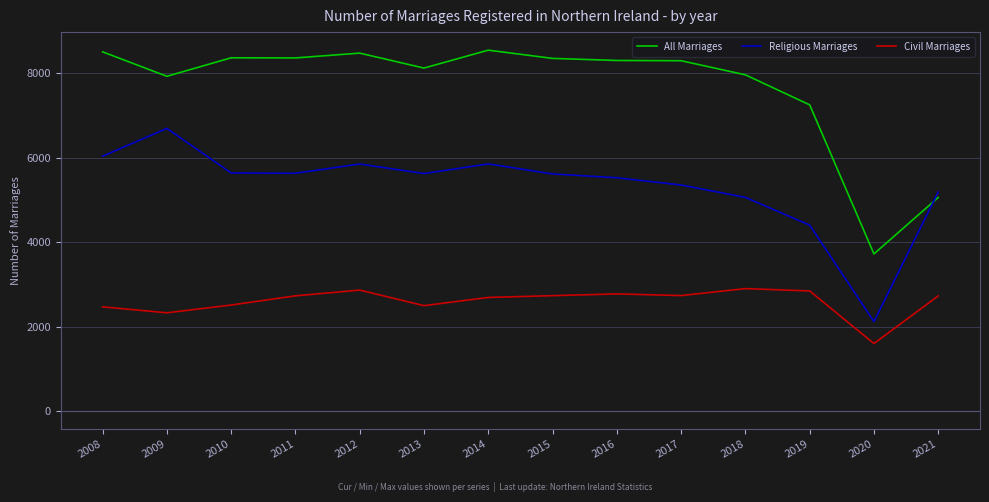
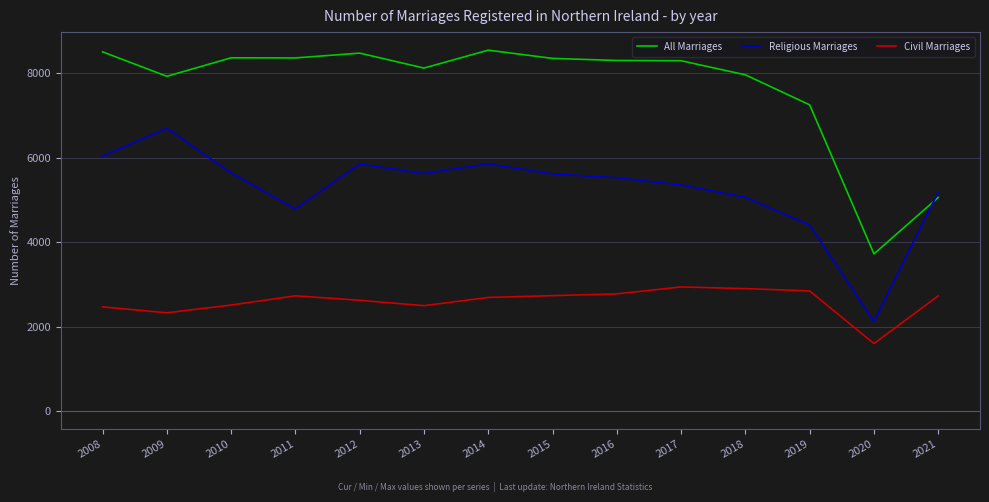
  {
    "All Marriages": {
      "2008": 8500,
      "2009": 7900,
      "2010": 8400,
      "2011": 8400,
      "2012": 8500,
      "2013": 8100,
      "2014": 8600,
      "2015": 8400,
      "2016": 8300,
      "2017": 8300,
      "2018": 8000,
      "2019": 7300,
      "2020": 3700,
      "2021": 5100
    },
    "Religious Marriages": {
      "2008": 6000,
      "2009": 6700,
      "2010": 5600,
-     "2011": 5600,
+     "2011": 4800,
      "2012": 5900,
      "2013": 5600,
      "2014": 5900,
      "2015": 5600,
      "2016": 5500,
      "2017": 5400,
      "2018": 5100,
      "2019": 4400,
      "2020": 2100,
      "2021": 5200
    },
    "Civil Marriages": {
      "2008": 2500,
      "2009": 2300,
      "2010": 2500,
      "2011": 2700,
-     "2012": 2900,
+     "2012": 2600,
      "2013": 2500,
      "2014": 2700,
      "2015": 2700,
      "2016": 2800,
-     "2017": 2700,
+     "2017": 2900,
      "2018": 2900,
      "2019": 2800,
      "2020": 1600,
      "2021": 2700
    }
  }
